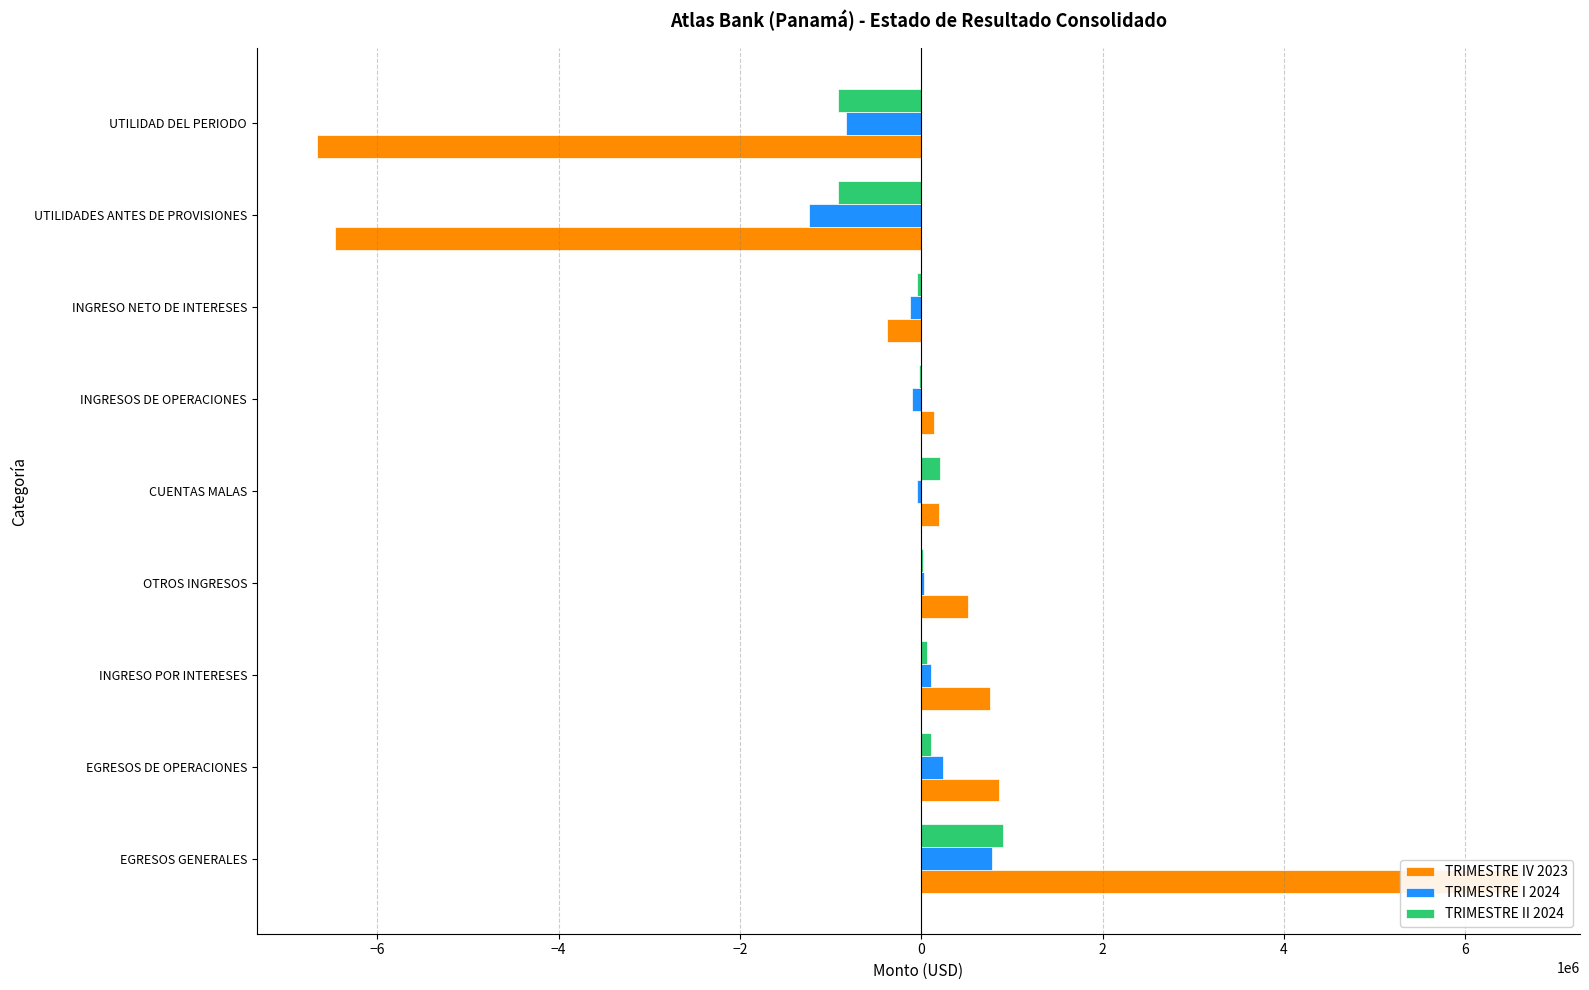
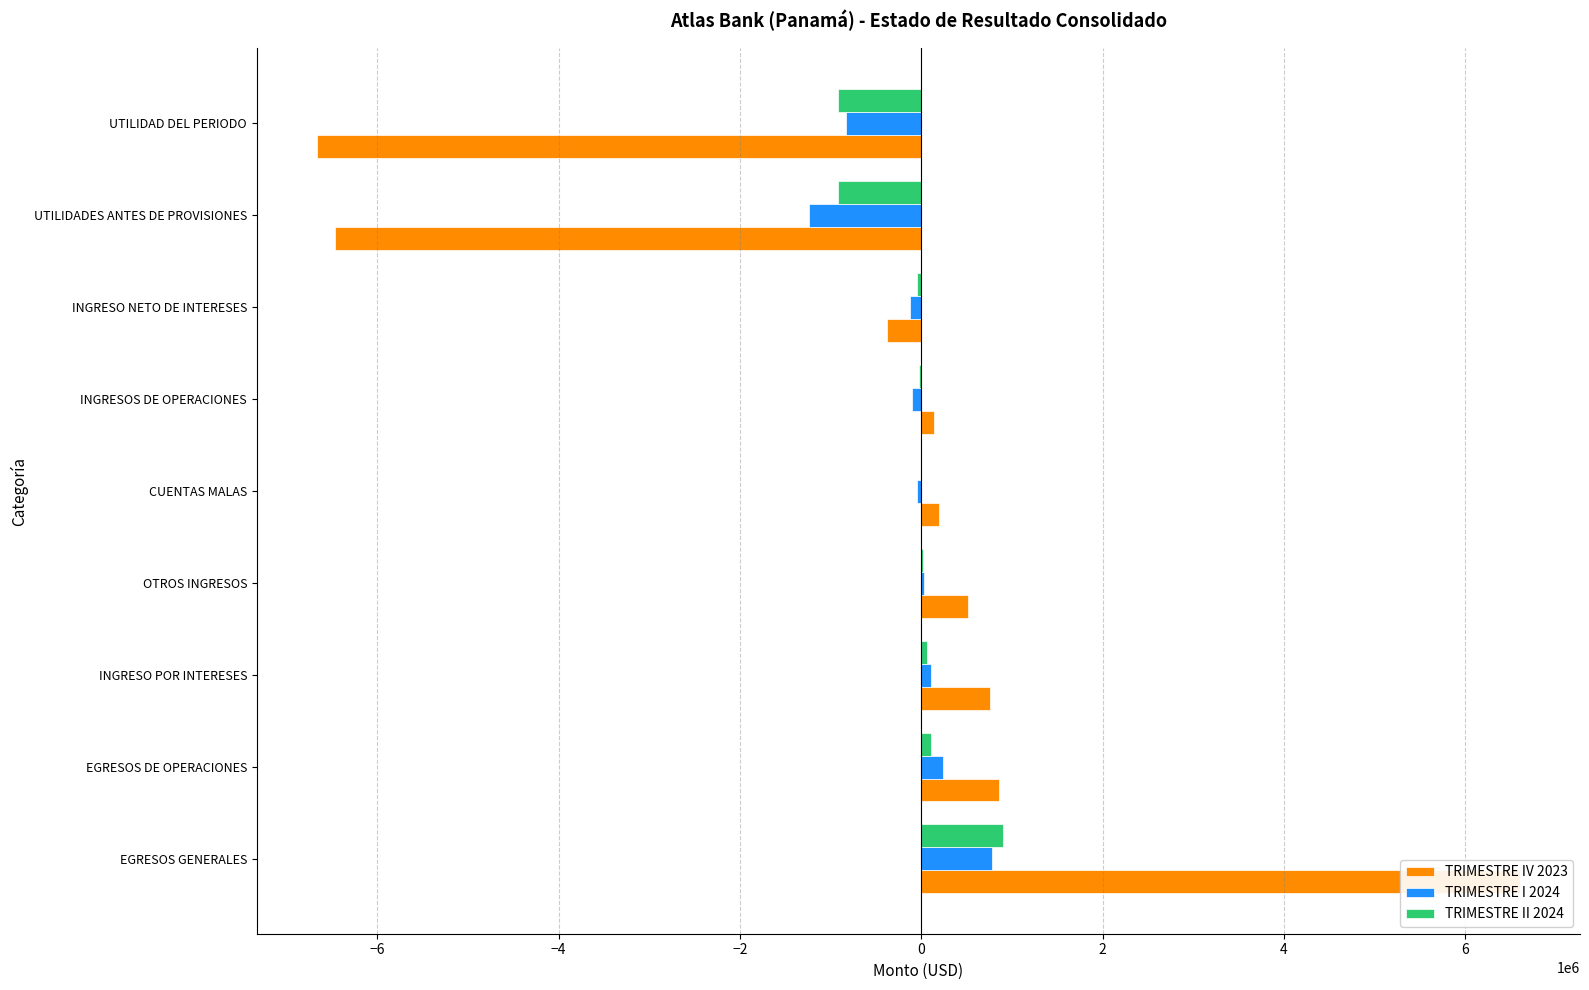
  {
    "TRIMESTRE IV 2023": {
      "UTILIDAD DEL PERIODO": -6700000,
      "UTILIDADES ANTES DE PROVISIONES": -6500000,
      "INGRESO NETO DE INTERESES": -400000,
      "INGRESOS DE OPERACIONES": 100000,
      "CUENTAS MALAS": 200000,
      "OTROS INGRESOS": 500000,
      "INGRESO POR INTERESES": 800000,
      "EGRESOS DE OPERACIONES": 900000
    },
    "TRIMESTRE I 2024": {
      "UTILIDAD DEL PERIODO": -800000,
      "UTILIDADES ANTES DE PROVISIONES": -1200000,
      "INGRESO NETO DE INTERESES": -100000,
      "INGRESOS DE OPERACIONES": -100000,
      "CUENTAS MALAS": 0,
      "OTROS INGRESOS": 0,
      "INGRESO POR INTERESES": 100000,
      "EGRESOS DE OPERACIONES": 200000,
      "EGRESOS GENERALES": 800000
    },
    "TRIMESTRE II 2024": {
      "UTILIDAD DEL PERIODO": -900000,
      "UTILIDADES ANTES DE PROVISIONES": -900000,
      "INGRESO NETO DE INTERESES": 0,
-     "CUENTAS MALAS": 200000,
+     "CUENTAS MALAS": 0,
      "INGRESO POR INTERESES": 100000,
      "EGRESOS DE OPERACIONES": 100000,
      "EGRESOS GENERALES": 900000
    }
  }
